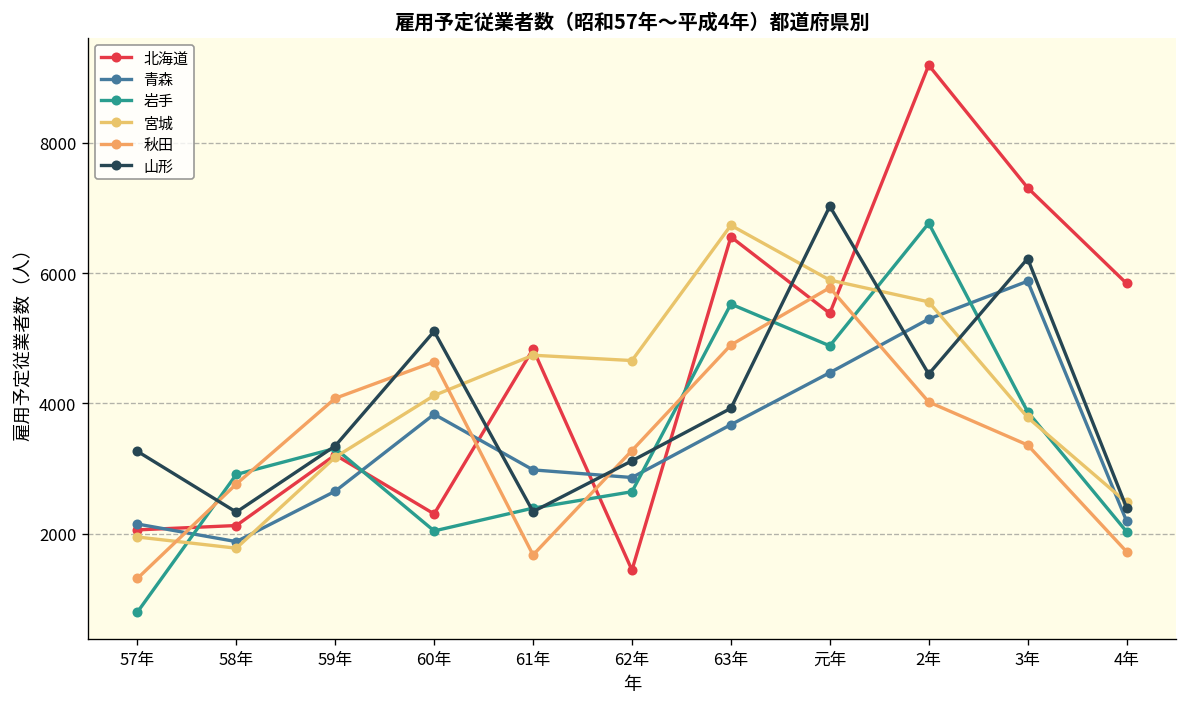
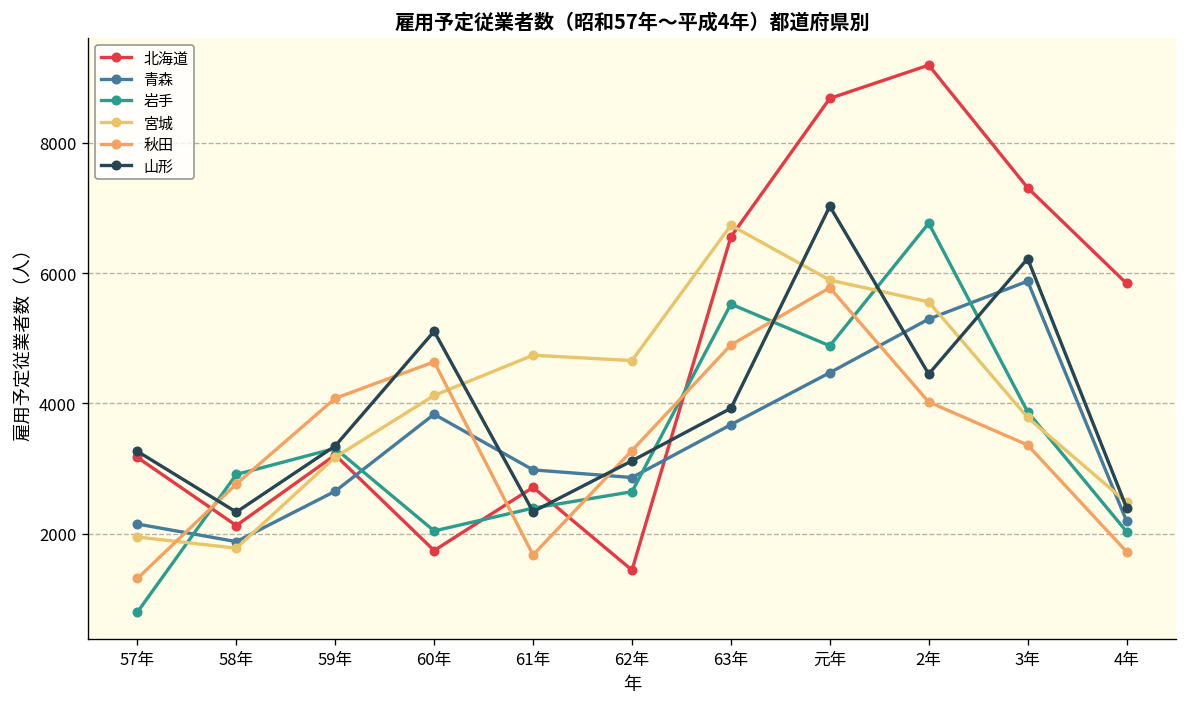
  {
    "北海道": {
-     "57年": 2100,
+     "57年": 3200,
      "58年": 2100,
-     "60年": 2300,
-     "61年": 4800,
+     "60年": 1700,
+     "61年": 2700,
      "62年": 1400,
      "63年": 6600,
-     "元年": 5400,
+     "元年": 8700,
      "2年": 9200,
      "3年": 7300,
      "4年": 5800
    },
    "山形": {
      "57年": 3300,
      "58年": 2300,
      "60年": 5100,
      "61年": 2300,
      "62年": 3100,
      "63年": 3900,
      "元年": 7000,
      "2年": 4500,
      "3年": 6200,
      "4年": 2400
    }
  }
